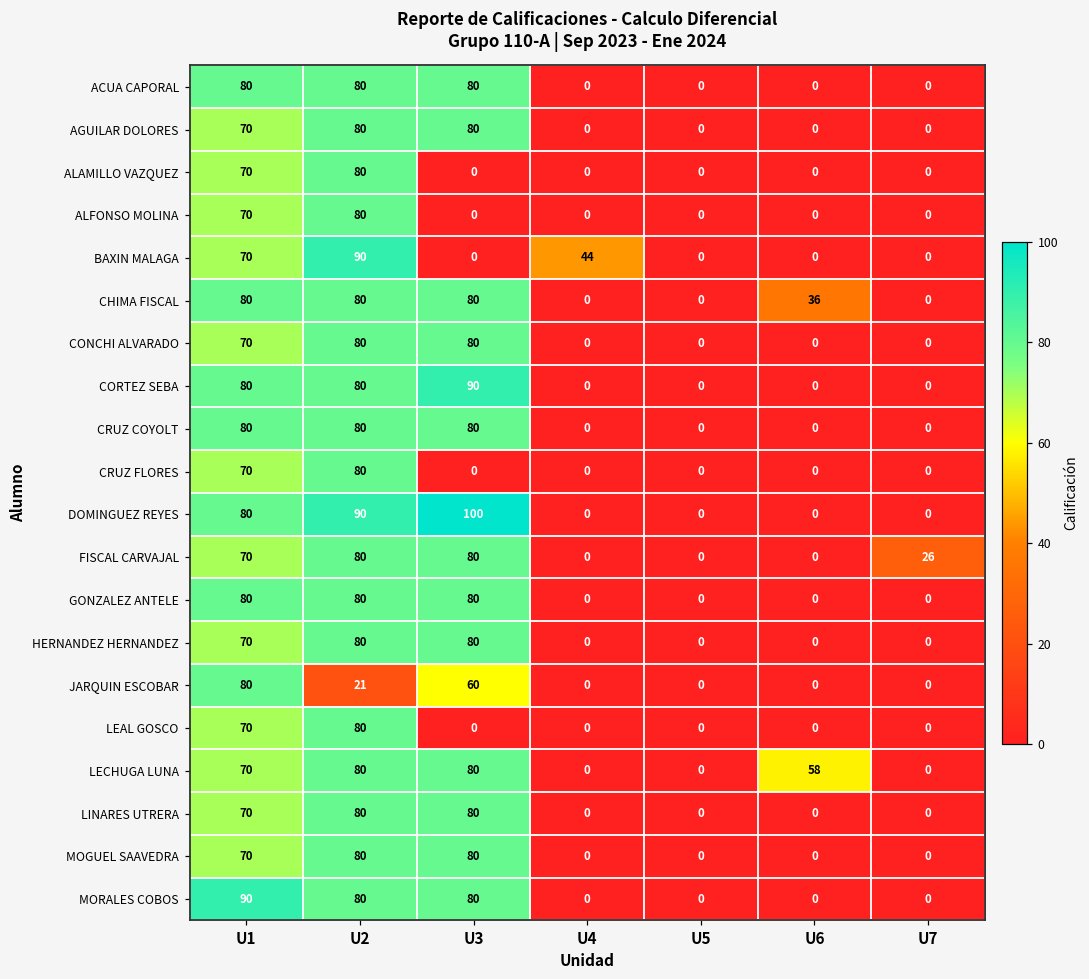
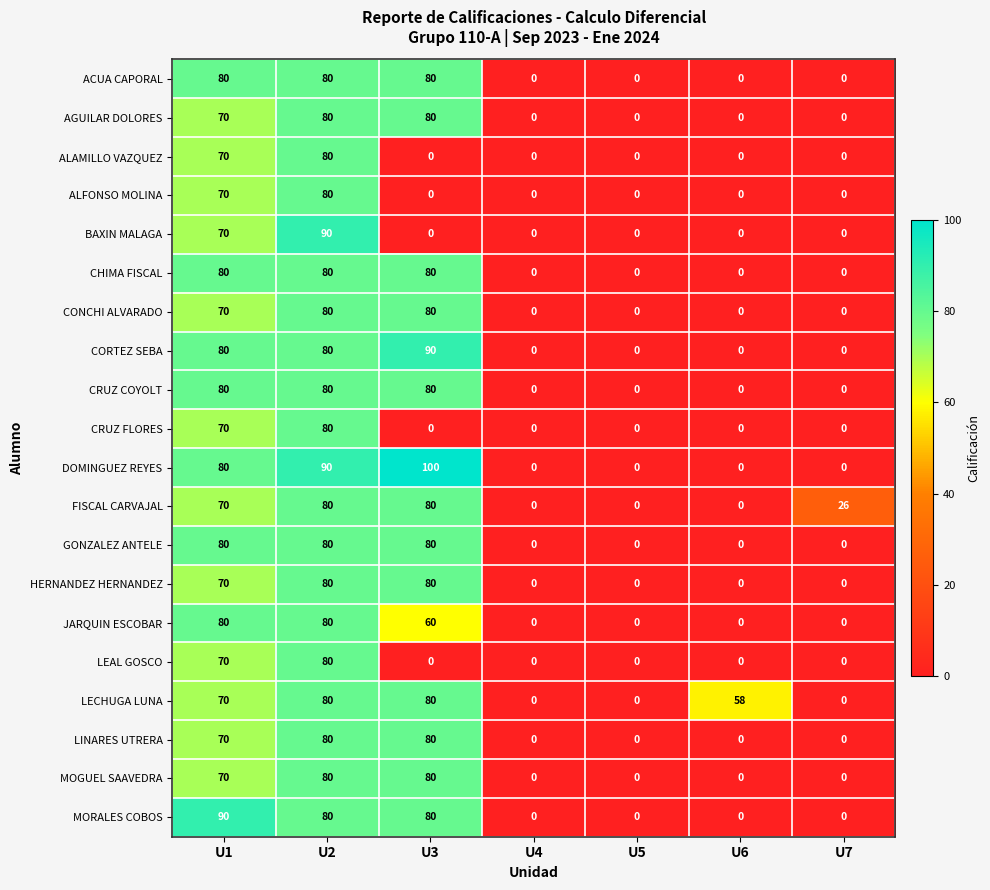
  {
    "ACUA CAPORAL": {
      "U1": 80,
      "U2": 80,
      "U3": 80,
      "U4": 0,
      "U5": 0,
      "U6": 0,
      "U7": 0
    },
    "AGUILAR DOLORES": {
      "U1": 70,
      "U2": 80,
      "U3": 80,
      "U4": 0,
      "U5": 0,
      "U6": 0,
      "U7": 0
    },
    "ALAMILLO VAZQUEZ": {
      "U1": 70,
      "U2": 80,
      "U3": 0,
      "U4": 0,
      "U5": 0,
      "U6": 0,
      "U7": 0
    },
    "ALFONSO MOLINA": {
      "U1": 70,
      "U2": 80,
      "U3": 0,
      "U4": 0,
      "U5": 0,
      "U6": 0,
      "U7": 0
    },
    "BAXIN MALAGA": {
      "U1": 70,
      "U2": 90,
      "U3": 0,
-     "U4": 44,
+     "U4": 0,
      "U5": 0,
      "U6": 0,
      "U7": 0
    },
    "CHIMA FISCAL": {
      "U1": 80,
      "U2": 80,
      "U3": 80,
      "U4": 0,
      "U5": 0,
-     "U6": 36,
+     "U6": 0,
      "U7": 0
    },
    "CONCHI ALVARADO": {
      "U1": 70,
      "U2": 80,
      "U3": 80,
      "U4": 0,
      "U5": 0,
      "U6": 0,
      "U7": 0
    },
    "CORTEZ SEBA": {
      "U1": 80,
      "U2": 80,
      "U3": 90,
      "U4": 0,
      "U5": 0,
      "U6": 0,
      "U7": 0
    },
    "CRUZ COYOLT": {
      "U1": 80,
      "U2": 80,
      "U3": 80,
      "U4": 0,
      "U5": 0,
      "U6": 0,
      "U7": 0
    },
    "CRUZ FLORES": {
      "U1": 70,
      "U2": 80,
      "U3": 0,
      "U4": 0,
      "U5": 0,
      "U6": 0,
      "U7": 0
    },
    "DOMINGUEZ REYES": {
      "U1": 80,
      "U2": 90,
      "U3": 100,
      "U4": 0,
      "U5": 0,
      "U6": 0,
      "U7": 0
    },
    "FISCAL CARVAJAL": {
      "U1": 70,
      "U2": 80,
      "U3": 80,
      "U4": 0,
      "U5": 0,
      "U6": 0,
      "U7": 26
    },
    "GONZALEZ ANTELE": {
      "U1": 80,
      "U2": 80,
      "U3": 80,
      "U4": 0,
      "U5": 0,
      "U6": 0,
      "U7": 0
    },
    "HERNANDEZ HERNANDEZ": {
      "U1": 70,
      "U2": 80,
      "U3": 80,
      "U4": 0,
      "U5": 0,
      "U6": 0,
      "U7": 0
    },
    "JARQUIN ESCOBAR": {
      "U1": 80,
-     "U2": 21,
+     "U2": 80,
      "U3": 60,
      "U4": 0,
      "U5": 0,
      "U6": 0,
      "U7": 0
    },
    "LEAL GOSCO": {
      "U1": 70,
      "U2": 80,
      "U3": 0,
      "U4": 0,
      "U5": 0,
      "U6": 0,
      "U7": 0
    },
    "LECHUGA LUNA": {
      "U1": 70,
      "U2": 80,
      "U3": 80,
      "U4": 0,
      "U5": 0,
      "U6": 58,
      "U7": 0
    },
    "LINARES UTRERA": {
      "U1": 70,
      "U2": 80,
      "U3": 80,
      "U4": 0,
      "U5": 0,
      "U6": 0,
      "U7": 0
    },
    "MOGUEL SAAVEDRA": {
      "U1": 70,
      "U2": 80,
      "U3": 80,
      "U4": 0,
      "U5": 0,
      "U6": 0,
      "U7": 0
    },
    "MORALES COBOS": {
      "U1": 90,
      "U2": 80,
      "U3": 80,
      "U4": 0,
      "U5": 0,
      "U6": 0,
      "U7": 0
    }
  }
